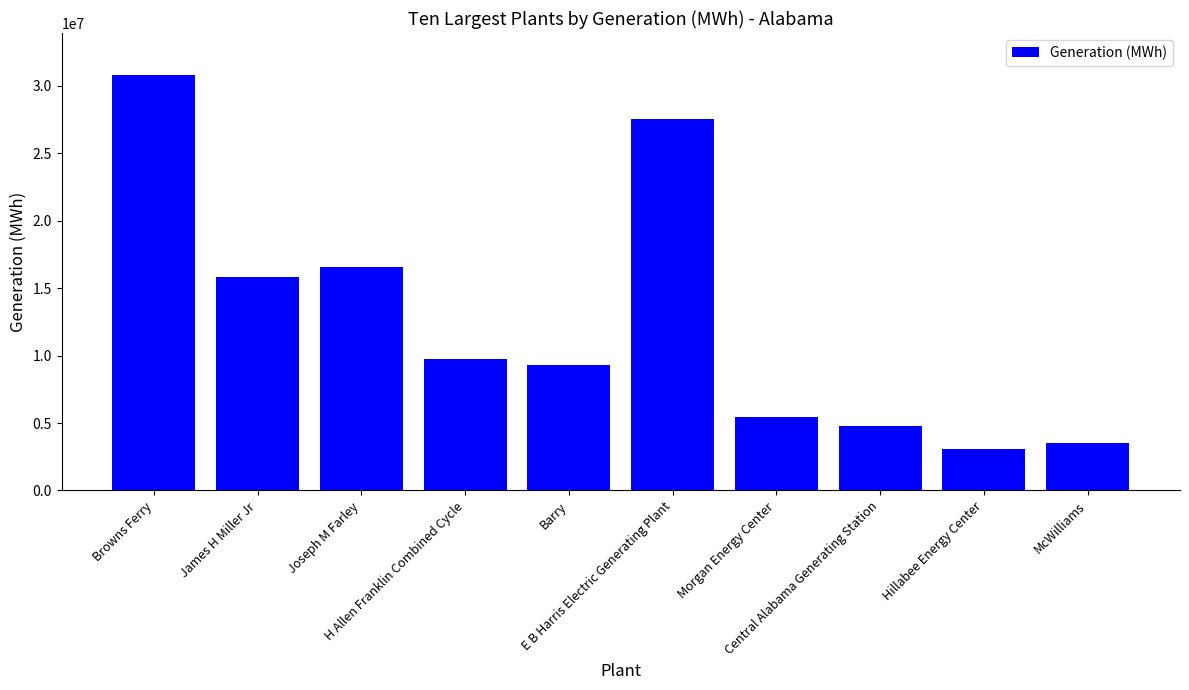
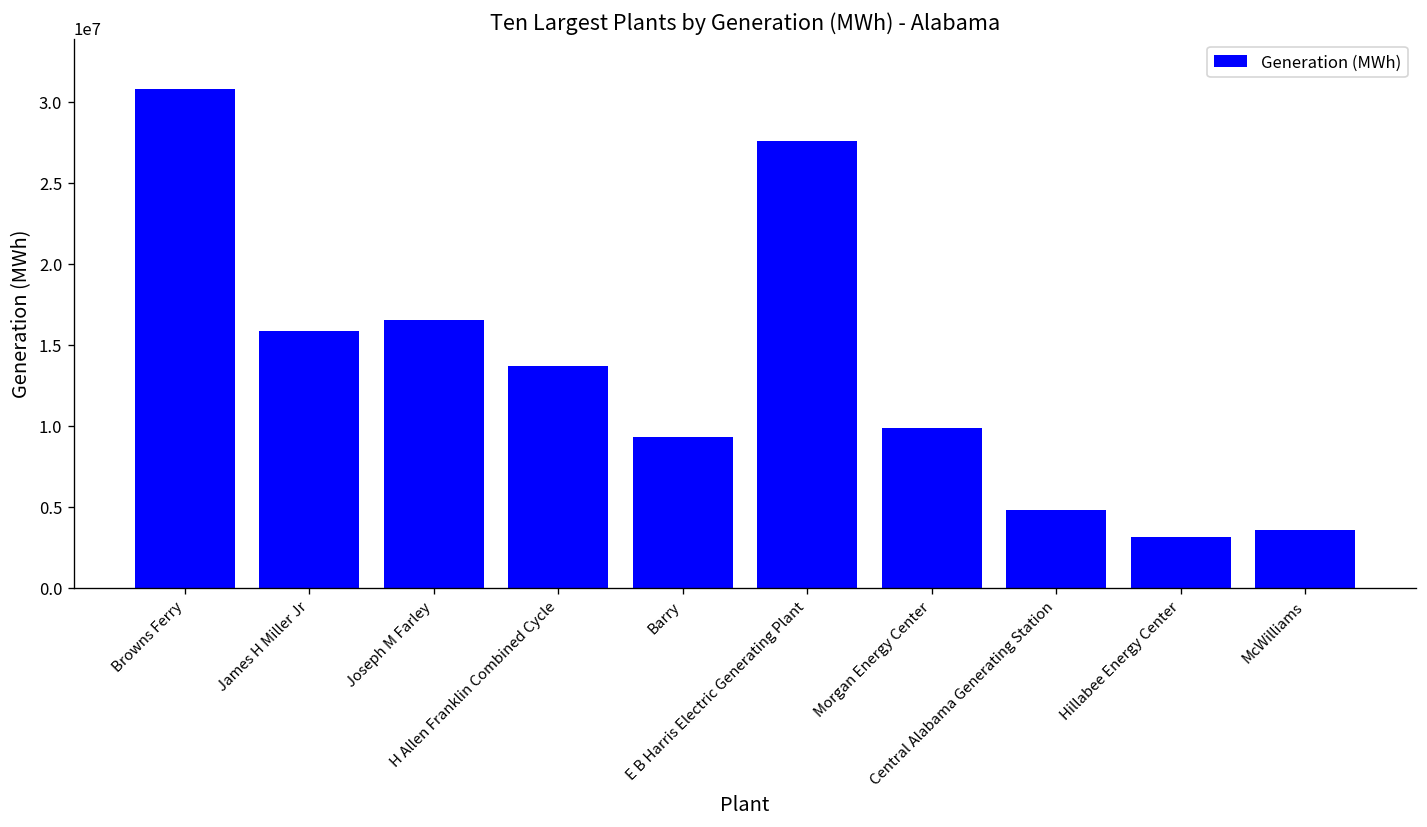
  {
    "Browns Ferry": 30800000,
    "James H Miller Jr": 15800000,
    "Joseph M Farley": 16500000,
-   "H Allen Franklin Combined Cycle": 9800000,
+   "H Allen Franklin Combined Cycle": 13700000,
    "Barry": 9300000,
    "E B Harris Electric Generating Plant": 27600000,
-   "Morgan Energy Center": 5400000,
+   "Morgan Energy Center": 9900000,
    "Central Alabama Generating Station": 4800000,
    "Hillabee Energy Center": 3100000,
    "McWilliams": 3500000
  }
